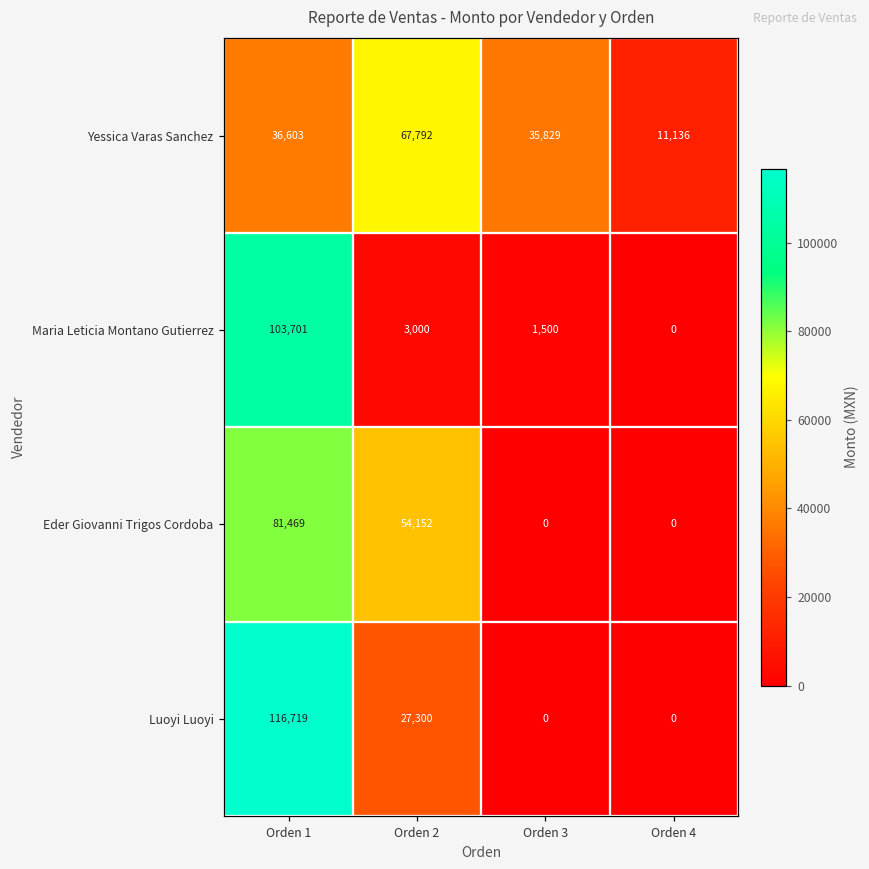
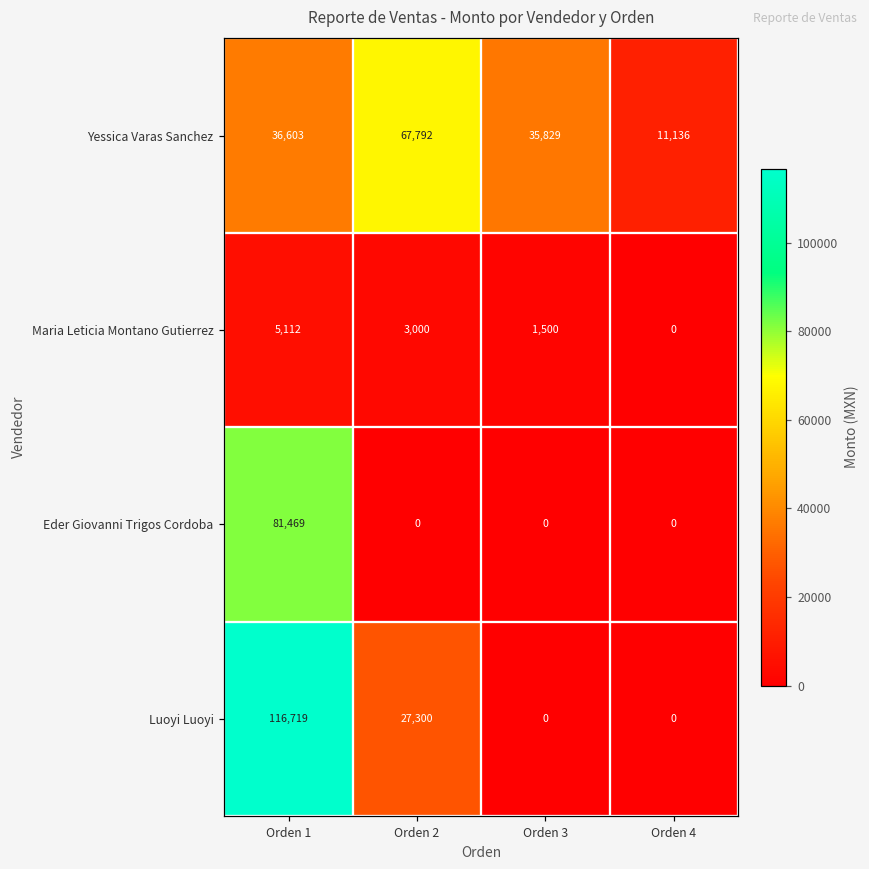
  {
    "Yessica Varas Sanchez": {
      "Orden 1": "36,603",
      "Orden 2": "67,792",
      "Orden 3": "35,829",
      "Orden 4": "11,136"
    },
    "Maria Leticia Montano Gutierrez": {
-     "Orden 1": "103,701",
+     "Orden 1": "5,112",
      "Orden 2": "3,000",
      "Orden 3": "1,500",
      "Orden 4": "0"
    },
    "Eder Giovanni Trigos Cordoba": {
      "Orden 1": "81,469",
-     "Orden 2": "54,152",
+     "Orden 2": "0",
      "Orden 3": "0",
      "Orden 4": "0"
    },
    "Luoyi Luoyi": {
      "Orden 1": "116,719",
      "Orden 2": "27,300",
      "Orden 3": "0",
      "Orden 4": "0"
    }
  }
